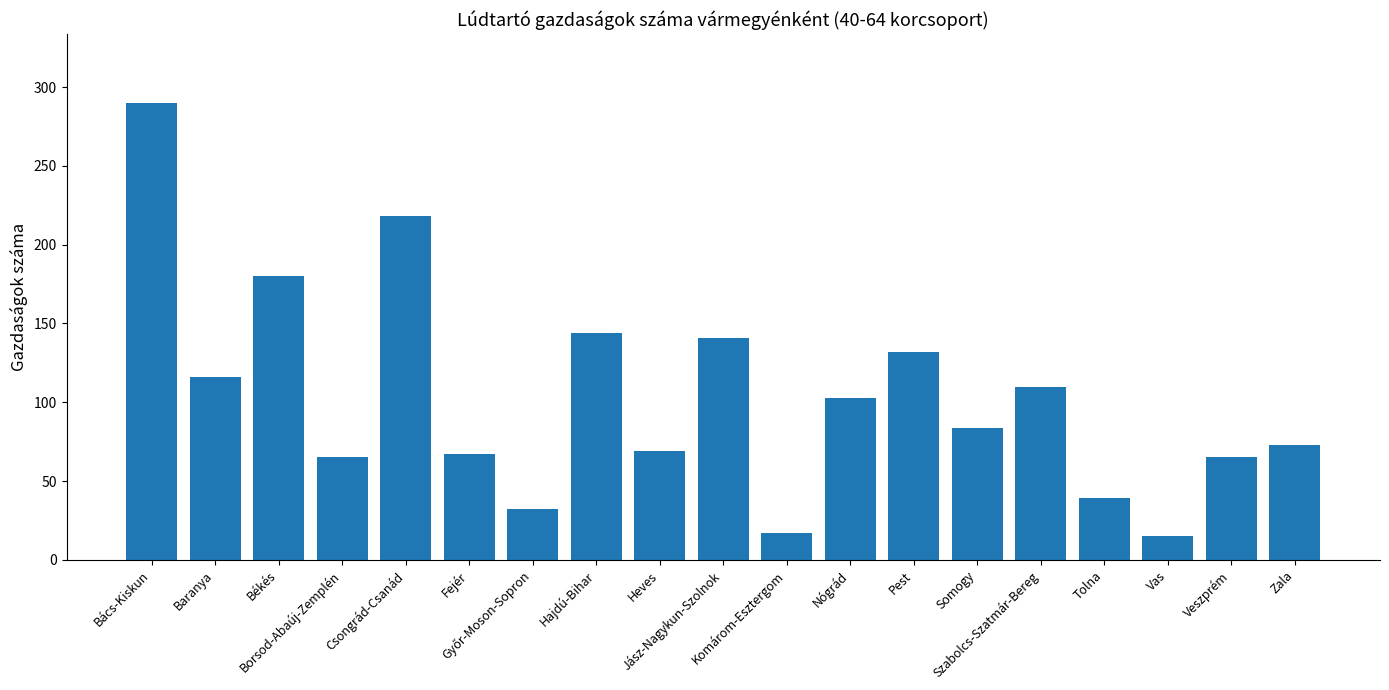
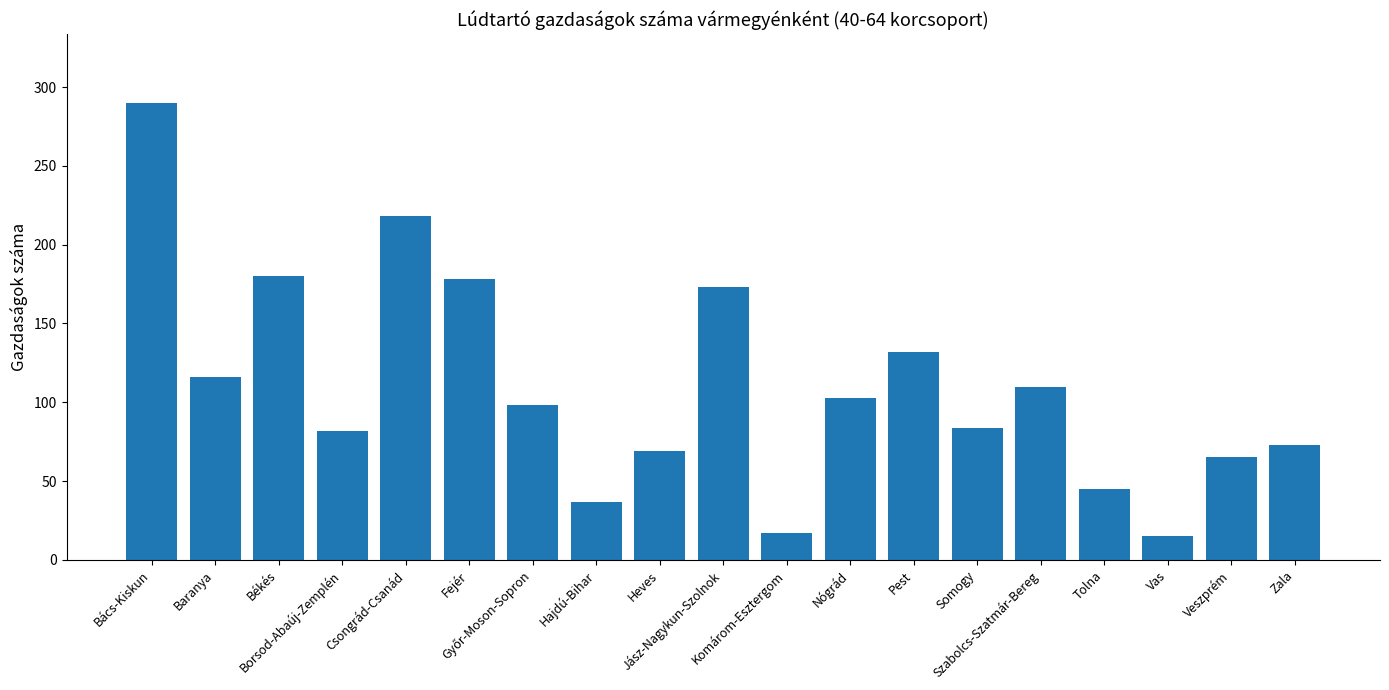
  {
    "Bács-Kiskun": 290,
    "Baranya": 116,
    "Békés": 180,
-   "Borsod-Abaúj-Zemplén": 65,
+   "Borsod-Abaúj-Zemplén": 82,
    "Csongrád-Csanád": 218,
-   "Fejér": 67,
-   "Győr-Moson-Sopron": 32,
-   "Hajdú-Bihar": 144,
+   "Fejér": 178,
+   "Győr-Moson-Sopron": 98,
+   "Hajdú-Bihar": 37,
    "Heves": 69,
-   "Jász-Nagykun-Szolnok": 141,
+   "Jász-Nagykun-Szolnok": 173,
    "Komárom-Esztergom": 17,
    "Nógrád": 103,
    "Pest": 132,
    "Somogy": 84,
    "Szabolcs-Szatmár-Bereg": 110,
-   "Tolna": 39,
+   "Tolna": 45,
    "Vas": 15,
    "Veszprém": 65,
    "Zala": 73
  }
